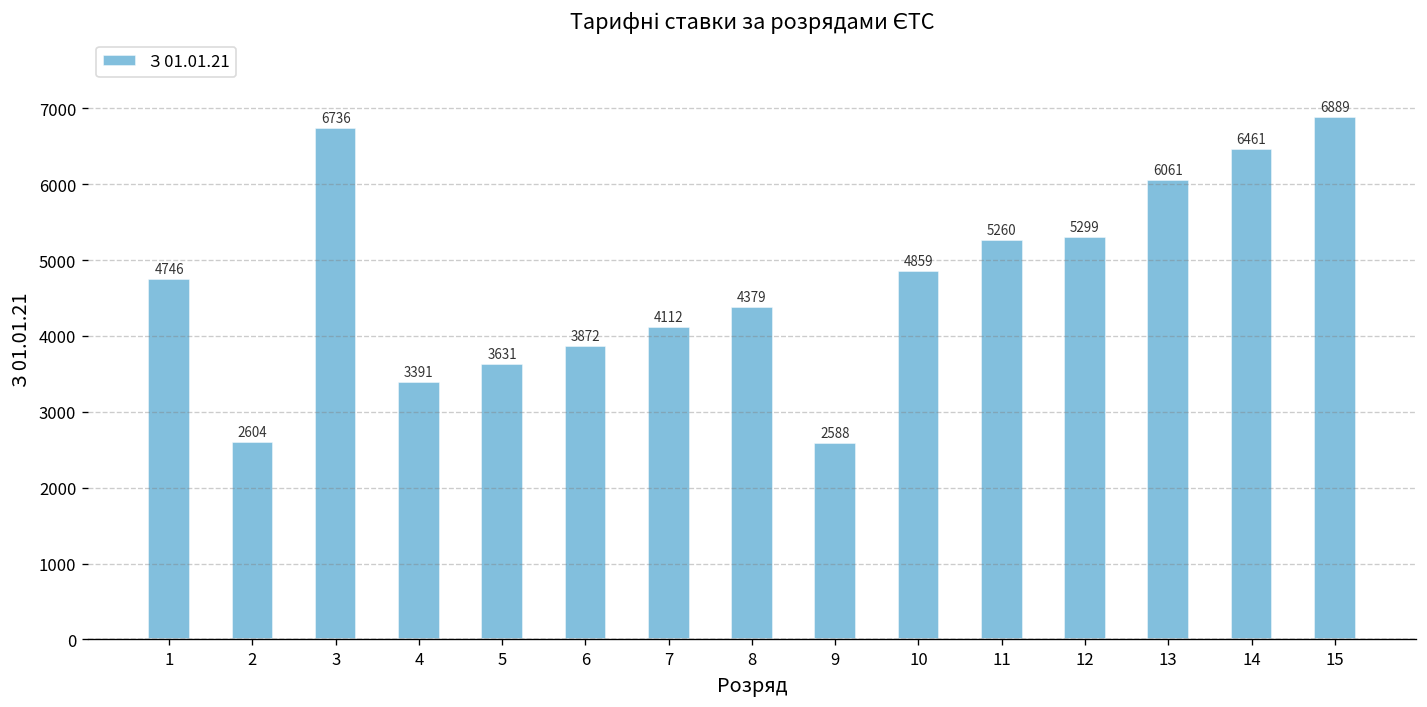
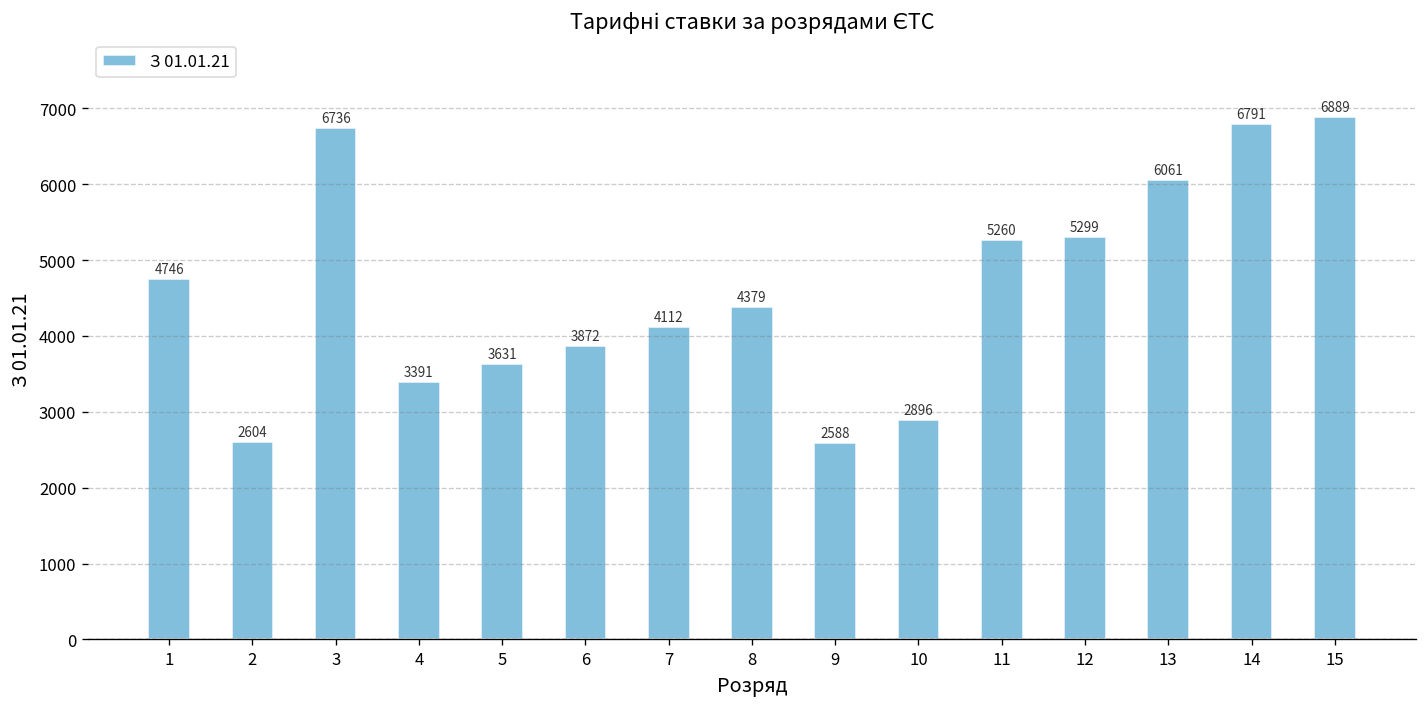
  {
    "1": 4746,
    "2": 2604,
    "3": 6736,
    "4": 3391,
    "5": 3631,
    "6": 3872,
    "7": 4112,
    "8": 4379,
    "9": 2588,
-   "10": 4859,
+   "10": 2896,
    "11": 5260,
    "12": 5299,
    "13": 6061,
-   "14": 6461,
+   "14": 6791,
    "15": 6889
  }
